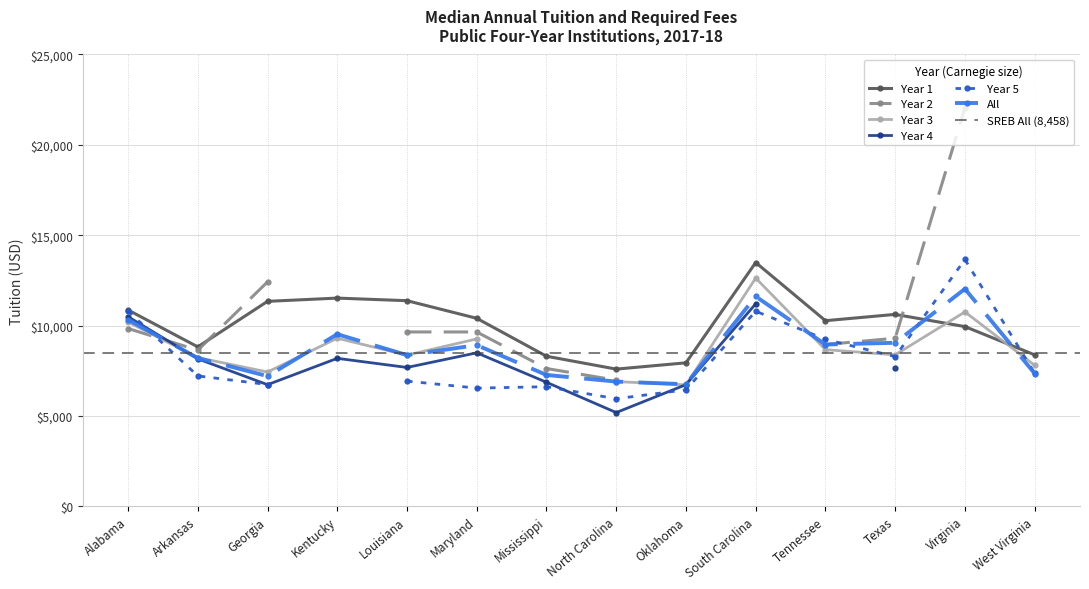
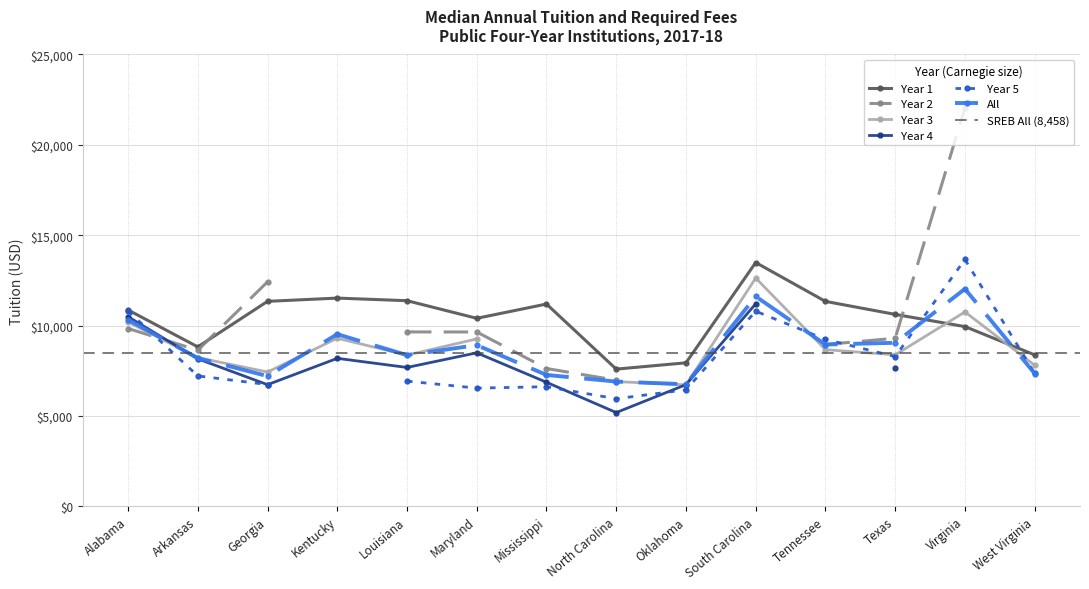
  {
    "Year 1": {
      "Arkansas": "$8,800",
      "Georgia": "$11,300",
      "Kentucky": "$11,500",
      "Louisiana": "$11,400",
      "Maryland": "$10,400",
-     "Mississippi": "$8,300",
+     "Mississippi": "$11,200",
      "North Carolina": "$7,600",
      "Oklahoma": "$7,900",
      "South Carolina": "$13,500",
-     "Tennessee": "$10,300",
+     "Tennessee": "$11,300",
      "Texas": "$10,600",
      "Virginia": "$9,900",
      "West Virginia": "$8,400"
    },
    "Year 4": {
      "Alabama": "$10,500",
      "Kentucky": "$8,200",
      "Louisiana": "$7,700",
      "Maryland": "$8,500",
      "Mississippi": "$6,900",
      "North Carolina": "$5,200",
      "South Carolina": "$11,200",
      "Texas": "$7,600"
    }
  }
